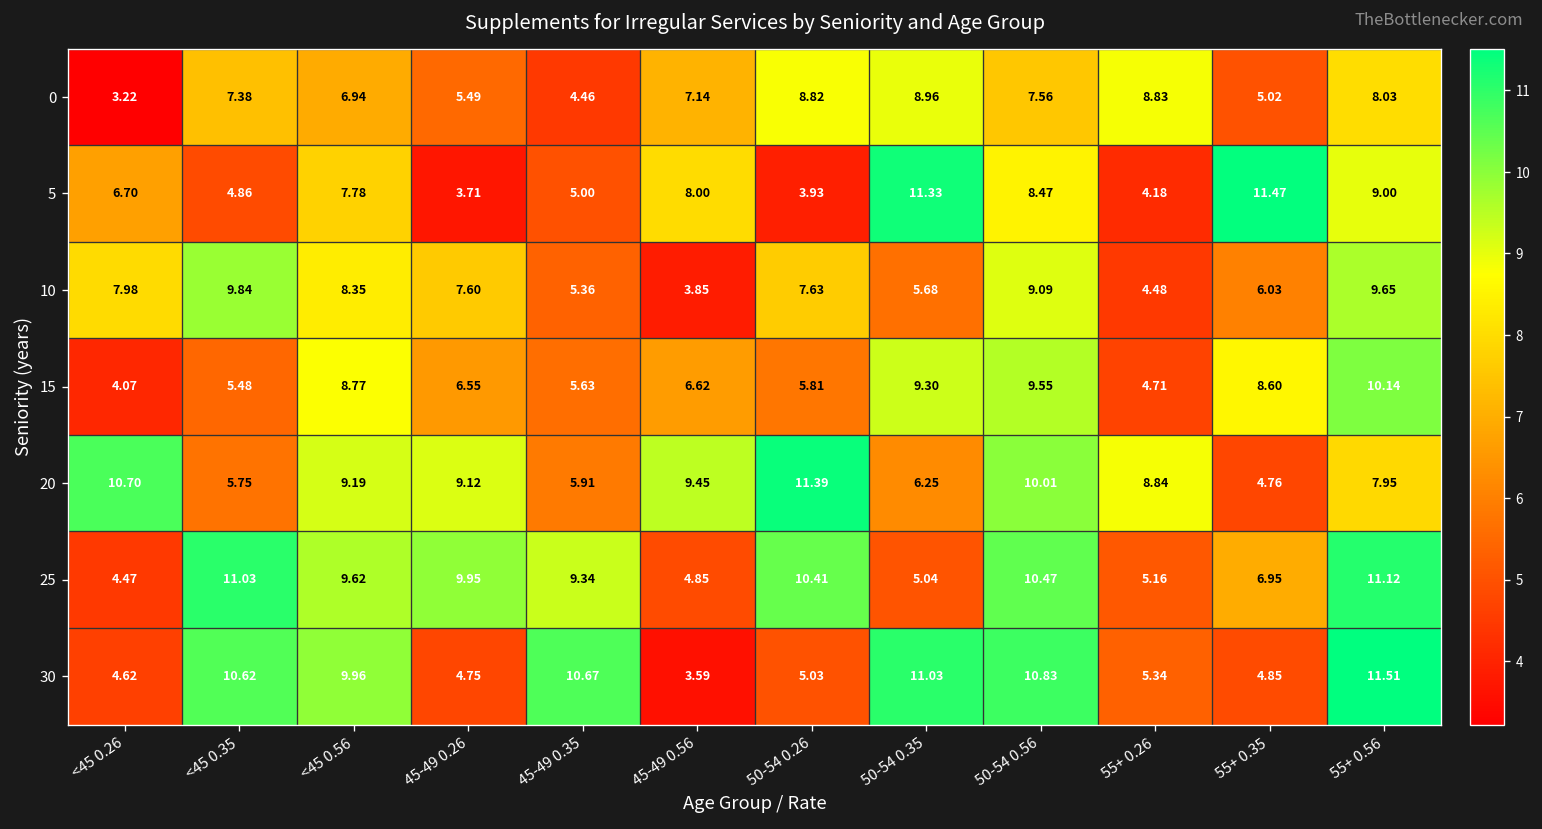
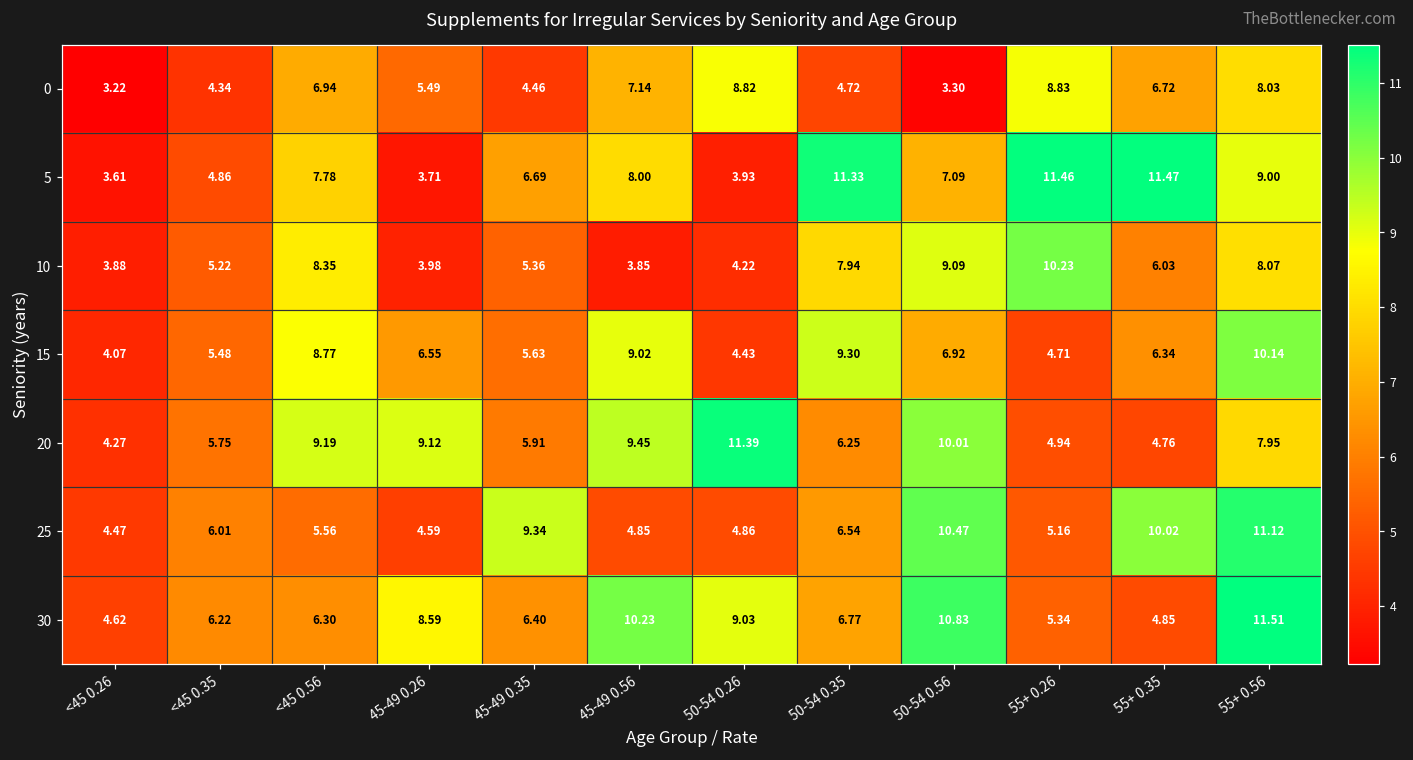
  {
    "0": {
      "<45 0.26": 3.22,
-     "<45 0.35": 7.38,
+     "<45 0.35": 4.34,
      "<45 0.56": 6.94,
      "45-49 0.26": 5.49,
      "45-49 0.35": 4.46,
      "45-49 0.56": 7.14,
      "50-54 0.26": 8.82,
-     "50-54 0.35": 8.96,
-     "50-54 0.56": 7.56,
+     "50-54 0.35": 4.72,
+     "50-54 0.56": 3.30,
      "55+ 0.26": 8.83,
-     "55+ 0.35": 5.02,
+     "55+ 0.35": 6.72,
      "55+ 0.56": 8.03
    },
    "5": {
-     "<45 0.26": 6.70,
+     "<45 0.26": 3.61,
      "<45 0.35": 4.86,
      "<45 0.56": 7.78,
      "45-49 0.26": 3.71,
-     "45-49 0.35": 5.00,
+     "45-49 0.35": 6.69,
      "45-49 0.56": 8.00,
      "50-54 0.26": 3.93,
      "50-54 0.35": 11.33,
-     "50-54 0.56": 8.47,
-     "55+ 0.26": 4.18,
+     "50-54 0.56": 7.09,
+     "55+ 0.26": 11.46,
      "55+ 0.35": 11.47,
      "55+ 0.56": 9.00
    },
    "10": {
-     "<45 0.26": 7.98,
-     "<45 0.35": 9.84,
+     "<45 0.26": 3.88,
+     "<45 0.35": 5.22,
      "<45 0.56": 8.35,
-     "45-49 0.26": 7.60,
+     "45-49 0.26": 3.98,
      "45-49 0.35": 5.36,
      "45-49 0.56": 3.85,
-     "50-54 0.26": 7.63,
-     "50-54 0.35": 5.68,
+     "50-54 0.26": 4.22,
+     "50-54 0.35": 7.94,
      "50-54 0.56": 9.09,
-     "55+ 0.26": 4.48,
+     "55+ 0.26": 10.23,
      "55+ 0.35": 6.03,
-     "55+ 0.56": 9.65
+     "55+ 0.56": 8.07
    },
    "15": {
      "<45 0.26": 4.07,
      "<45 0.35": 5.48,
      "<45 0.56": 8.77,
      "45-49 0.26": 6.55,
      "45-49 0.35": 5.63,
-     "45-49 0.56": 6.62,
-     "50-54 0.26": 5.81,
+     "45-49 0.56": 9.02,
+     "50-54 0.26": 4.43,
      "50-54 0.35": 9.30,
-     "50-54 0.56": 9.55,
+     "50-54 0.56": 6.92,
      "55+ 0.26": 4.71,
-     "55+ 0.35": 8.60,
+     "55+ 0.35": 6.34,
      "55+ 0.56": 10.14
    },
    "20": {
-     "<45 0.26": 10.70,
+     "<45 0.26": 4.27,
      "<45 0.35": 5.75,
      "<45 0.56": 9.19,
      "45-49 0.26": 9.12,
      "45-49 0.35": 5.91,
      "45-49 0.56": 9.45,
      "50-54 0.26": 11.39,
      "50-54 0.35": 6.25,
      "50-54 0.56": 10.01,
-     "55+ 0.26": 8.84,
+     "55+ 0.26": 4.94,
      "55+ 0.35": 4.76,
      "55+ 0.56": 7.95
    },
    "25": {
      "<45 0.26": 4.47,
-     "<45 0.35": 11.03,
-     "<45 0.56": 9.62,
-     "45-49 0.26": 9.95,
+     "<45 0.35": 6.01,
+     "<45 0.56": 5.56,
+     "45-49 0.26": 4.59,
      "45-49 0.35": 9.34,
      "45-49 0.56": 4.85,
-     "50-54 0.26": 10.41,
-     "50-54 0.35": 5.04,
+     "50-54 0.26": 4.86,
+     "50-54 0.35": 6.54,
      "50-54 0.56": 10.47,
      "55+ 0.26": 5.16,
-     "55+ 0.35": 6.95,
+     "55+ 0.35": 10.02,
      "55+ 0.56": 11.12
    },
    "30": {
      "<45 0.26": 4.62,
-     "<45 0.35": 10.62,
-     "<45 0.56": 9.96,
-     "45-49 0.26": 4.75,
-     "45-49 0.35": 10.67,
-     "45-49 0.56": 3.59,
-     "50-54 0.26": 5.03,
-     "50-54 0.35": 11.03,
+     "<45 0.35": 6.22,
+     "<45 0.56": 6.30,
+     "45-49 0.26": 8.59,
+     "45-49 0.35": 6.40,
+     "45-49 0.56": 10.23,
+     "50-54 0.26": 9.03,
+     "50-54 0.35": 6.77,
      "50-54 0.56": 10.83,
      "55+ 0.26": 5.34,
      "55+ 0.35": 4.85,
      "55+ 0.56": 11.51
    }
  }
